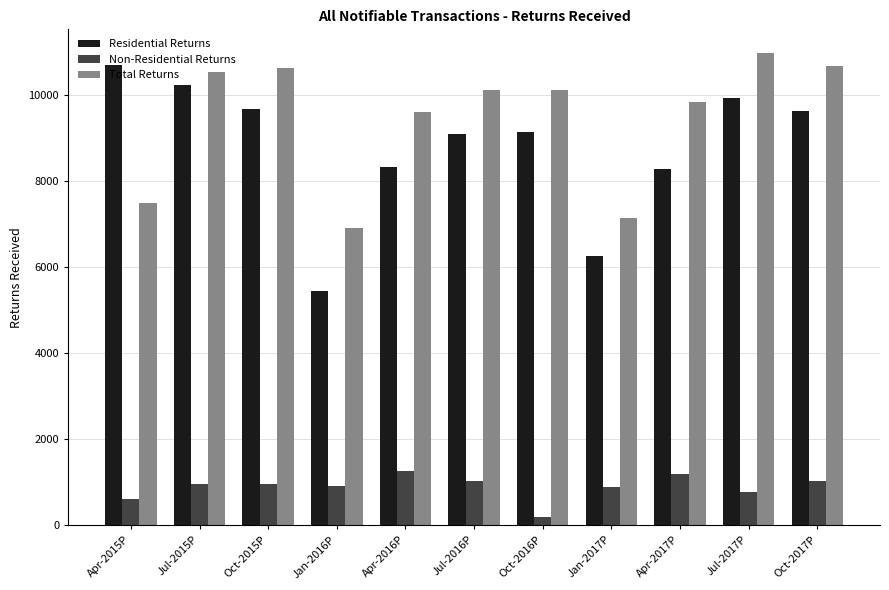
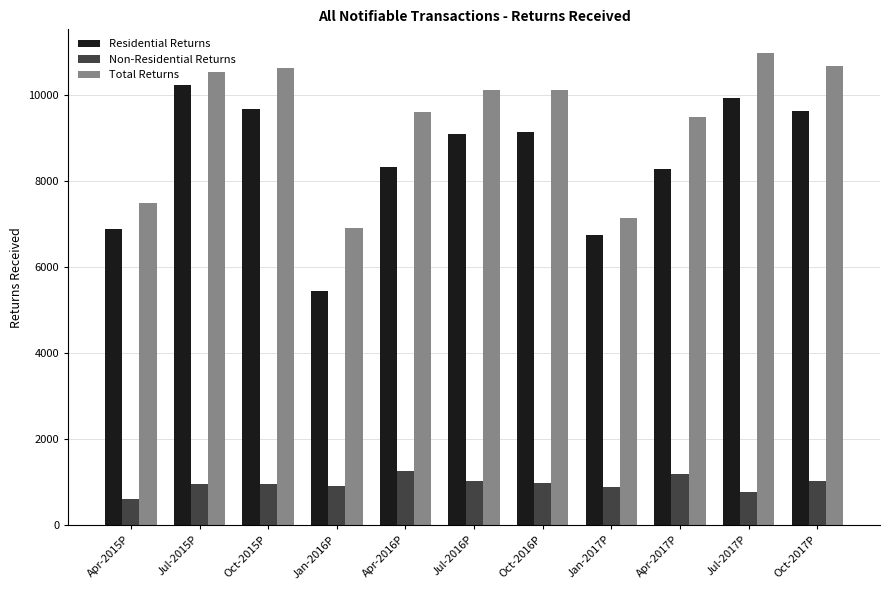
  {
    "Residential Returns": {
-     "Apr-2015P": 10700,
+     "Apr-2015P": 6900,
      "Jul-2015P": 10200,
      "Oct-2015P": 9700,
      "Jan-2016P": 5400,
      "Apr-2016P": 8300,
      "Jul-2016P": 9100,
      "Oct-2016P": 9200,
-     "Jan-2017P": 6300,
+     "Jan-2017P": 6700,
      "Apr-2017P": 8300,
      "Jul-2017P": 9900,
      "Oct-2017P": 9600
    },
    "Non-Residential Returns": {
      "Apr-2015P": 600,
      "Jul-2015P": 1000,
      "Oct-2015P": 1000,
      "Jan-2016P": 900,
      "Apr-2016P": 1300,
      "Jul-2016P": 1000,
-     "Oct-2016P": 200,
+     "Oct-2016P": 1000,
      "Jan-2017P": 900,
      "Apr-2017P": 1200,
      "Jul-2017P": 800,
      "Oct-2017P": 1000
    },
    "Total Returns": {
      "Apr-2015P": 7500,
      "Jul-2015P": 10500,
      "Oct-2015P": 10600,
      "Jan-2016P": 6900,
      "Apr-2016P": 9600,
      "Jul-2016P": 10100,
      "Oct-2016P": 10100,
      "Jan-2017P": 7100,
-     "Apr-2017P": 9800,
+     "Apr-2017P": 9500,
      "Jul-2017P": 11000,
      "Oct-2017P": 10700
    }
  }
